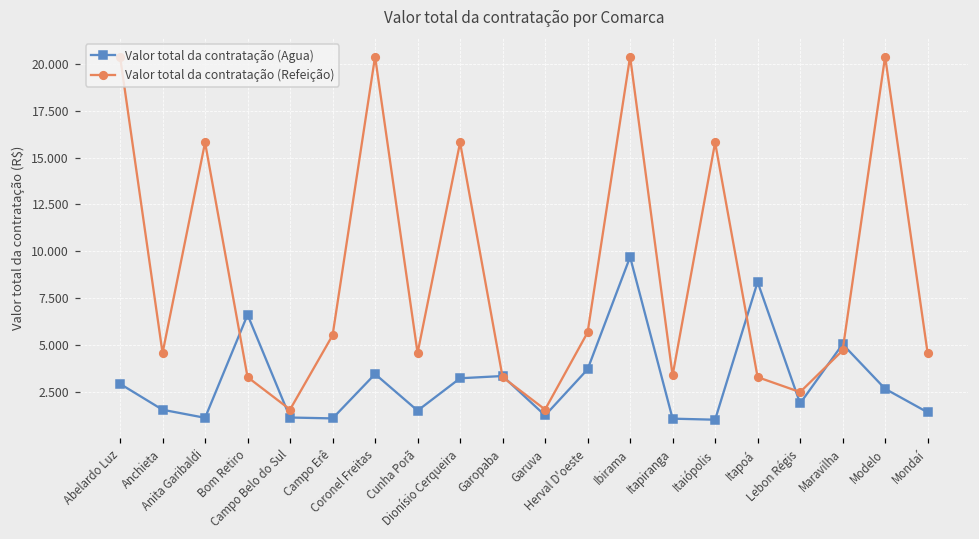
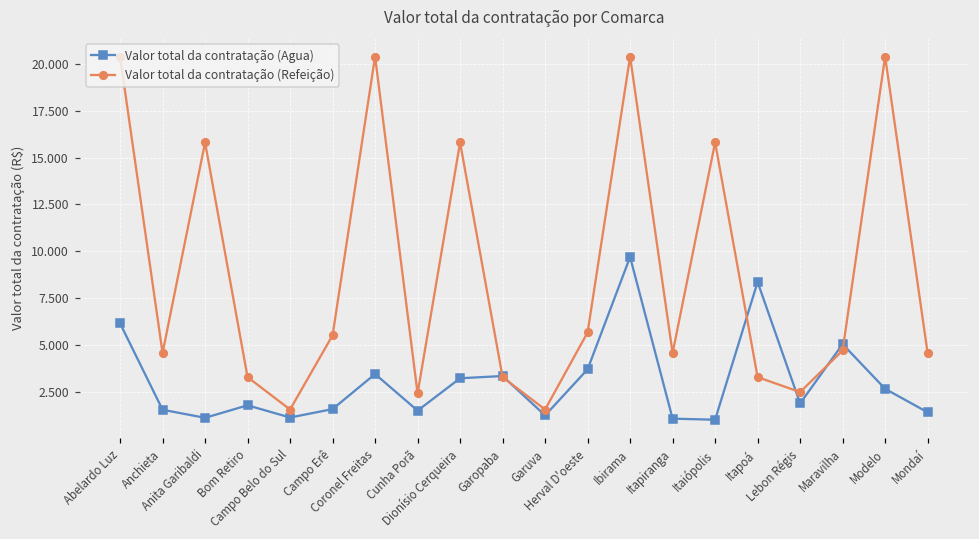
  {
    "Valor total da contratação (Agua)": {
-     "Abelardo Luz": 2.9,
+     "Abelardo Luz": 6.2,
      "Anchieta": 1.6,
      "Anita Garibaldi": 1.1,
-     "Bom Retiro": 6.6,
+     "Bom Retiro": 1.8,
      "Campo Belo do Sul": 1.1,
-     "Campo Erê": 1.1,
+     "Campo Erê": 1.6,
      "Coronel Freitas": 3.5,
      "Cunha Porã": 1.5,
      "Dionísio Cerqueira": 3.2,
      "Garuva": 1.3,
      "Herval D'oeste": 3.7,
      "Ibirama": 9.7,
      "Itapiranga": 1.1,
      "Itaiópolis": 1.0,
      "Itapoá": 8.4,
      "Lebon Régis": 1.9,
      "Maravilha": 5.1,
      "Modelo": 2.7,
      "Mondaí": 1.4
    },
    "Valor total da contratação (Refeição)": {
      "Anchieta": 4.6,
      "Anita Garibaldi": 15.8,
      "Bom Retiro": 3.3,
      "Campo Belo do Sul": 1.6,
      "Campo Erê": 5.5,
      "Coronel Freitas": 20.4,
-     "Cunha Porã": 4.6,
+     "Cunha Porã": 2.4,
      "Dionísio Cerqueira": 15.8,
      "Garuva": 1.6,
      "Herval D'oeste": 5.7,
      "Ibirama": 20.4,
-     "Itapiranga": 3.4,
+     "Itapiranga": 4.6,
      "Itaiópolis": 15.8,
      "Itapoá": 3.3,
      "Lebon Régis": 2.5,
      "Maravilha": 4.7,
      "Modelo": 20.4,
      "Mondaí": 4.6
    }
  }
